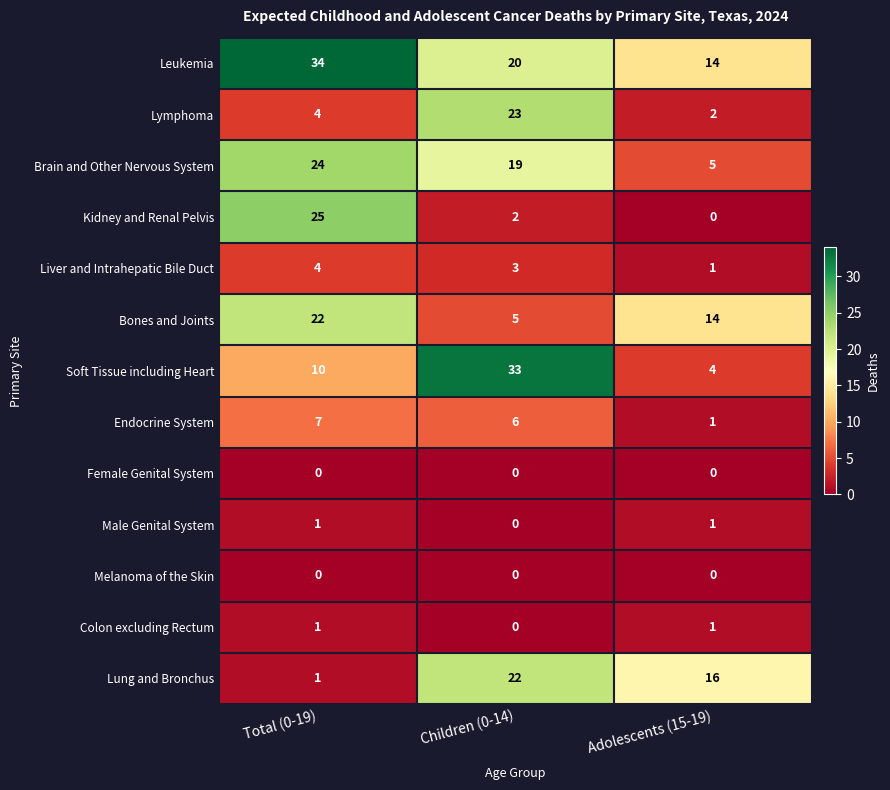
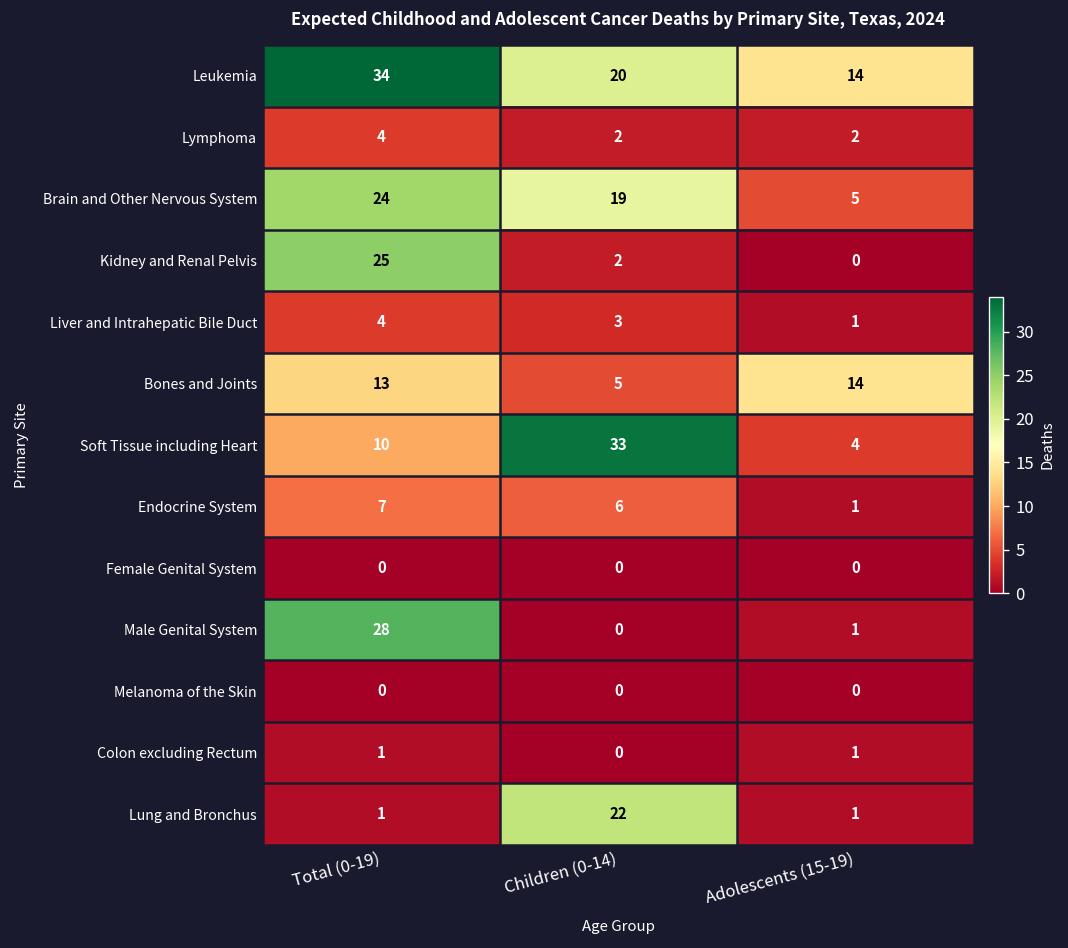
  {
    "Leukemia": {
      "Total (0-19)": 34,
      "Children (0-14)": 20,
      "Adolescents (15-19)": 14
    },
    "Lymphoma": {
      "Total (0-19)": 4,
-     "Children (0-14)": 23,
+     "Children (0-14)": 2,
      "Adolescents (15-19)": 2
    },
    "Brain and Other Nervous System": {
      "Total (0-19)": 24,
      "Children (0-14)": 19,
      "Adolescents (15-19)": 5
    },
    "Kidney and Renal Pelvis": {
      "Total (0-19)": 25,
      "Children (0-14)": 2,
      "Adolescents (15-19)": 0
    },
    "Liver and Intrahepatic Bile Duct": {
      "Total (0-19)": 4,
      "Children (0-14)": 3,
      "Adolescents (15-19)": 1
    },
    "Bones and Joints": {
-     "Total (0-19)": 22,
+     "Total (0-19)": 13,
      "Children (0-14)": 5,
      "Adolescents (15-19)": 14
    },
    "Soft Tissue including Heart": {
      "Total (0-19)": 10,
      "Children (0-14)": 33,
      "Adolescents (15-19)": 4
    },
    "Endocrine System": {
      "Total (0-19)": 7,
      "Children (0-14)": 6,
      "Adolescents (15-19)": 1
    },
    "Female Genital System": {
      "Total (0-19)": 0,
      "Children (0-14)": 0,
      "Adolescents (15-19)": 0
    },
    "Male Genital System": {
-     "Total (0-19)": 1,
+     "Total (0-19)": 28,
      "Children (0-14)": 0,
      "Adolescents (15-19)": 1
    },
    "Melanoma of the Skin": {
      "Total (0-19)": 0,
      "Children (0-14)": 0,
      "Adolescents (15-19)": 0
    },
    "Colon excluding Rectum": {
      "Total (0-19)": 1,
      "Children (0-14)": 0,
      "Adolescents (15-19)": 1
    },
    "Lung and Bronchus": {
      "Total (0-19)": 1,
      "Children (0-14)": 22,
-     "Adolescents (15-19)": 16
+     "Adolescents (15-19)": 1
    }
  }
